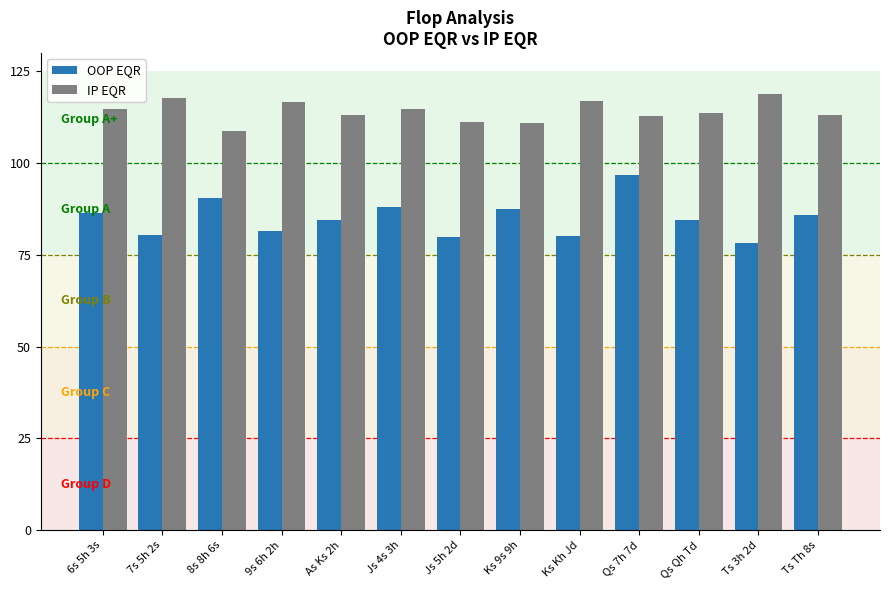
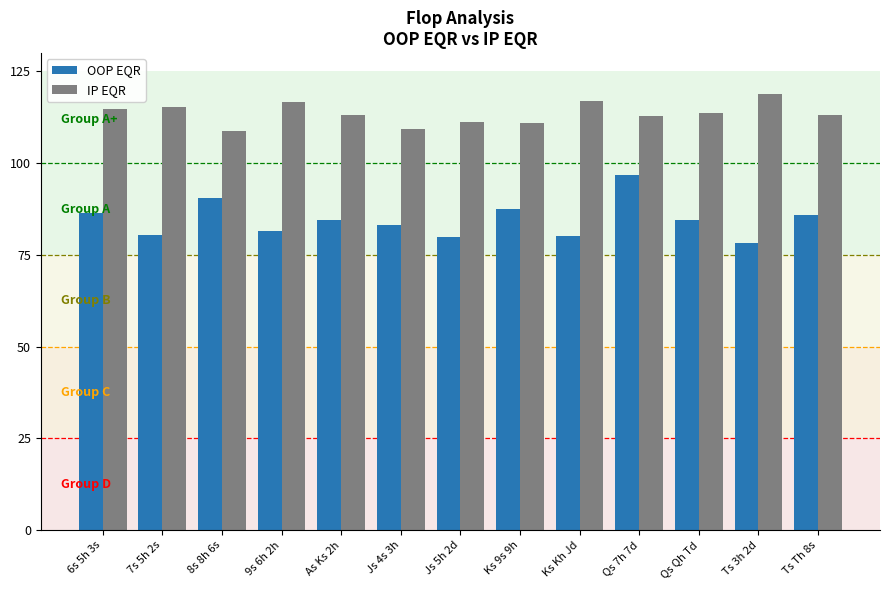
  {
    "OOP EQR": {
      "6s 5h 3s": 86,
      "7s 5h 2s": 81,
      "8s 8h 6s": 91,
      "9s 6h 2h": 82,
      "As Ks 2h": 85,
-     "Js 4s 3h": 88,
+     "Js 4s 3h": 83,
      "Js 5h 2d": 80,
      "Ks 9s 9h": 88,
      "Ks Kh Jd": 80,
      "Qs 7h 7d": 97,
      "Qs Qh Td": 84,
      "Ts 3h 2d": 78,
      "Ts Th 8s": 86
    },
    "IP EQR": {
      "6s 5h 3s": 115,
-     "7s 5h 2s": 118,
+     "7s 5h 2s": 115,
      "8s 8h 6s": 109,
      "9s 6h 2h": 117,
      "As Ks 2h": 113,
-     "Js 4s 3h": 115,
+     "Js 4s 3h": 109,
      "Js 5h 2d": 111,
      "Ks 9s 9h": 111,
      "Ks Kh Jd": 117,
      "Qs 7h 7d": 113,
      "Qs Qh Td": 114,
      "Ts 3h 2d": 119,
      "Ts Th 8s": 113
    }
  }
